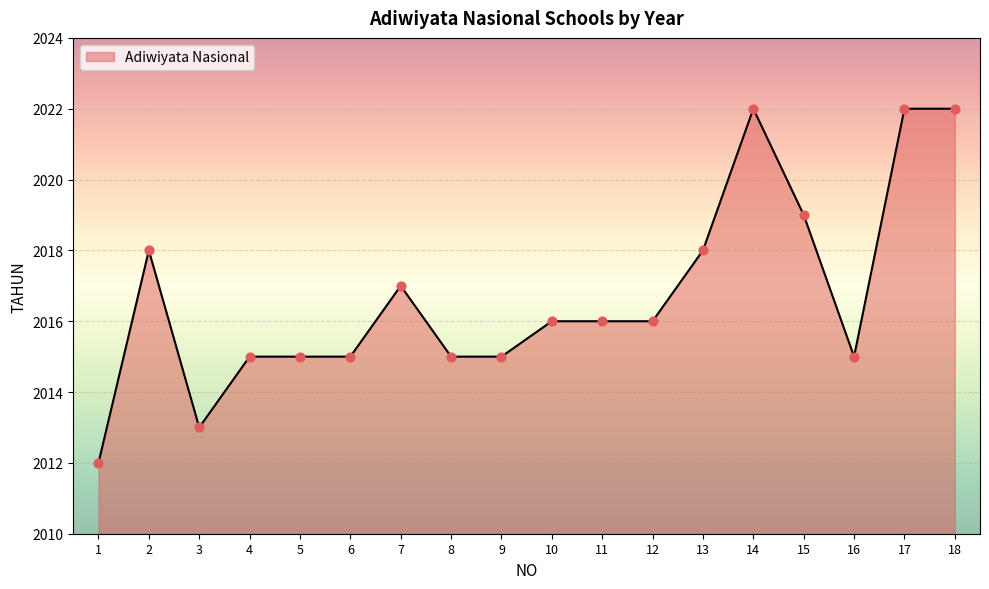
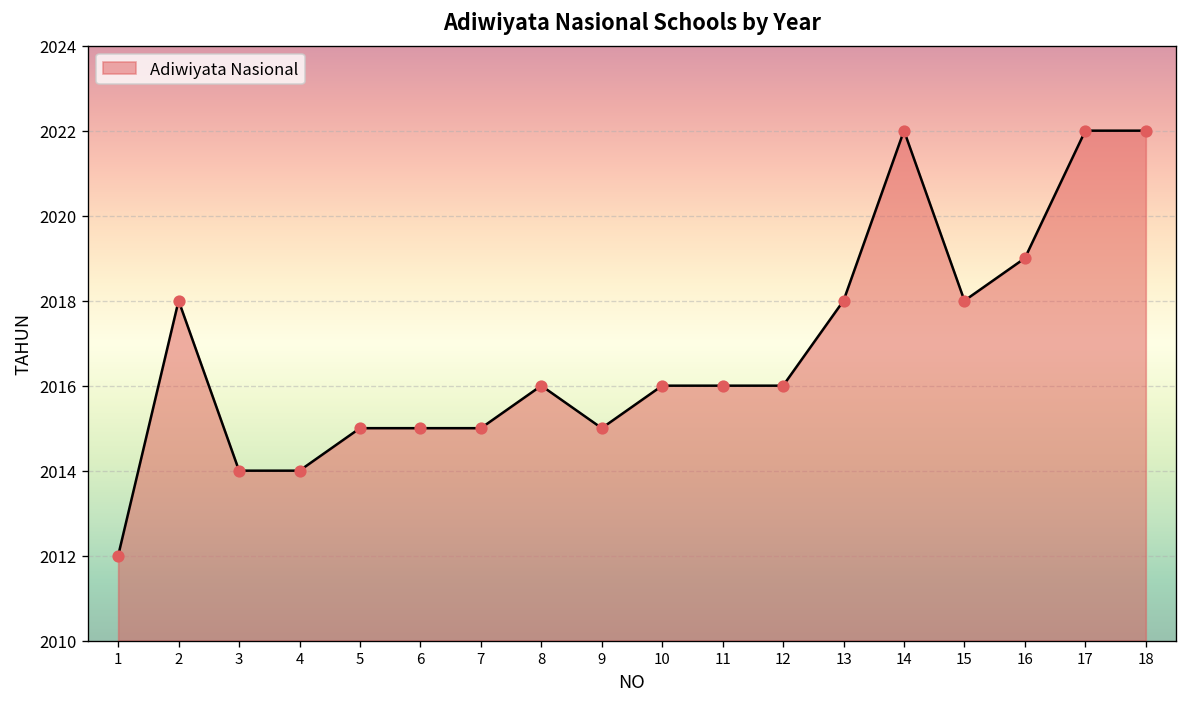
  {
    "1": 2012,
    "2": 2018,
-   "3": 2013,
-   "4": 2015,
+   "3": 2014,
+   "4": 2014,
    "5": 2015,
    "6": 2015,
-   "7": 2017,
-   "8": 2015,
+   "7": 2015,
+   "8": 2016,
    "9": 2015,
    "10": 2016,
    "11": 2016,
    "12": 2016,
    "13": 2018,
    "14": 2022,
-   "15": 2019,
-   "16": 2015,
+   "15": 2018,
+   "16": 2019,
    "17": 2022,
    "18": 2022
  }
